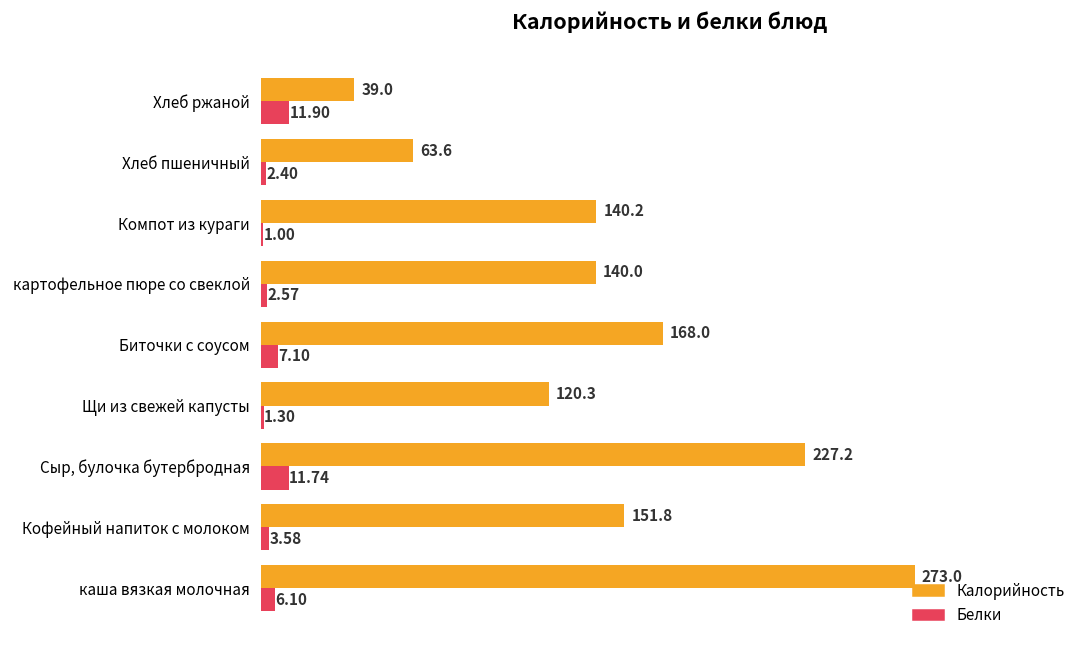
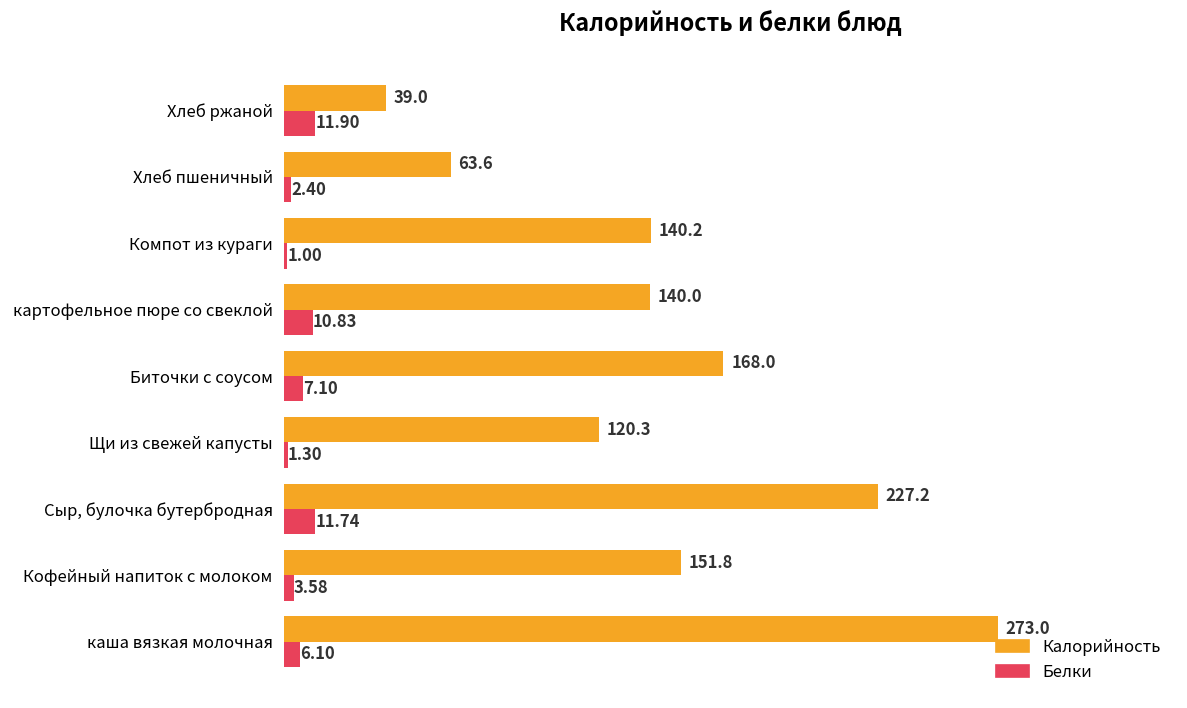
  {
    "Калорийность": {
      "Хлеб ржаной": 39.0,
      "Хлеб пшеничный": 63.6,
      "Компот из кураги": 140.2,
      "картофельное пюре со свеклой": 140.0,
      "Биточки с соусом": 168.0,
      "Щи из свежей капусты": 120.3,
      "Сыр, булочка бутербродная": 227.2,
      "Кофейный напиток с молоком": 151.8,
      "каша вязкая молочная": 273.0
    },
    "Белки": {
      "Хлеб ржаной": 11.90,
      "Хлеб пшеничный": 2.40,
      "Компот из кураги": 1.00,
-     "картофельное пюре со свеклой": 2.57,
+     "картофельное пюре со свеклой": 10.83,
      "Биточки с соусом": 7.10,
      "Щи из свежей капусты": 1.30,
      "Сыр, булочка бутербродная": 11.74,
      "Кофейный напиток с молоком": 3.58,
      "каша вязкая молочная": 6.10
    }
  }
